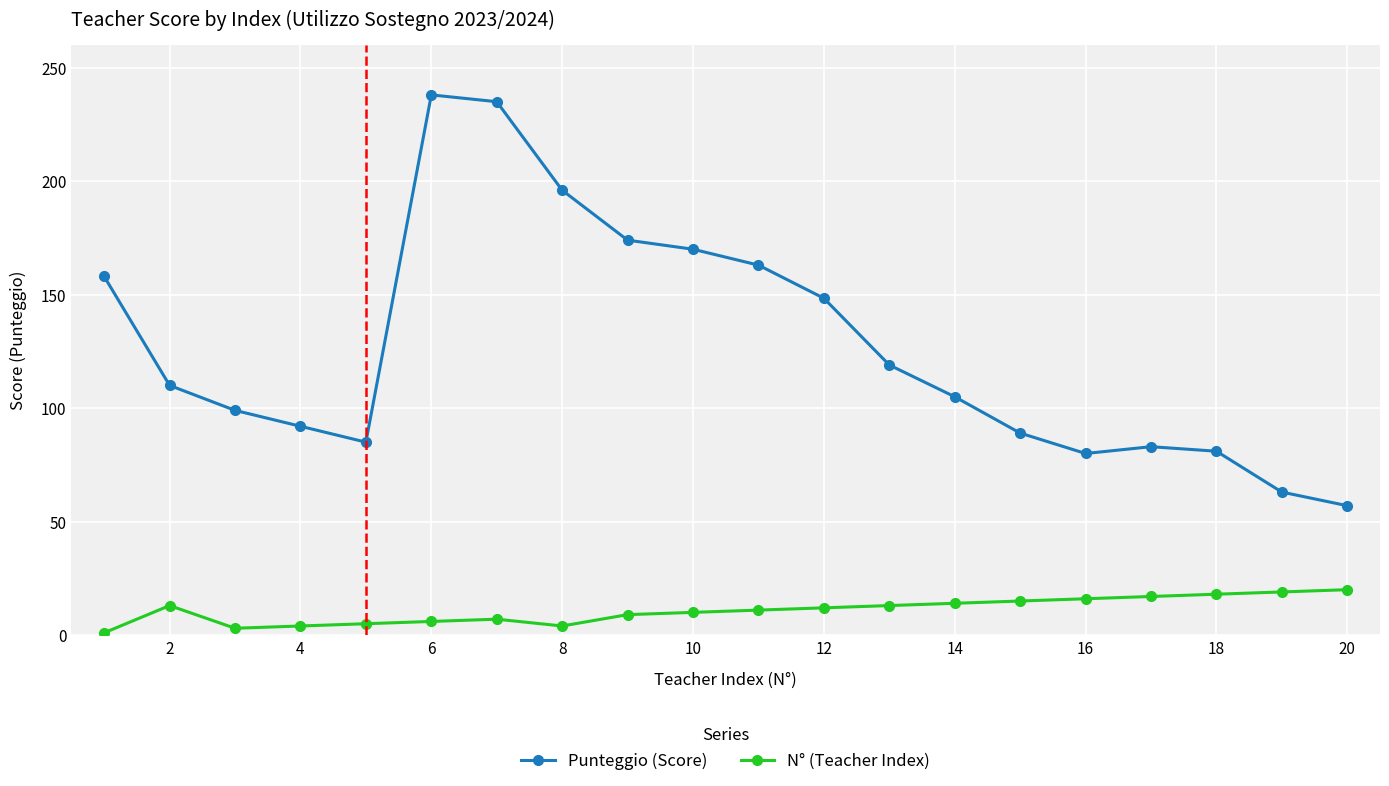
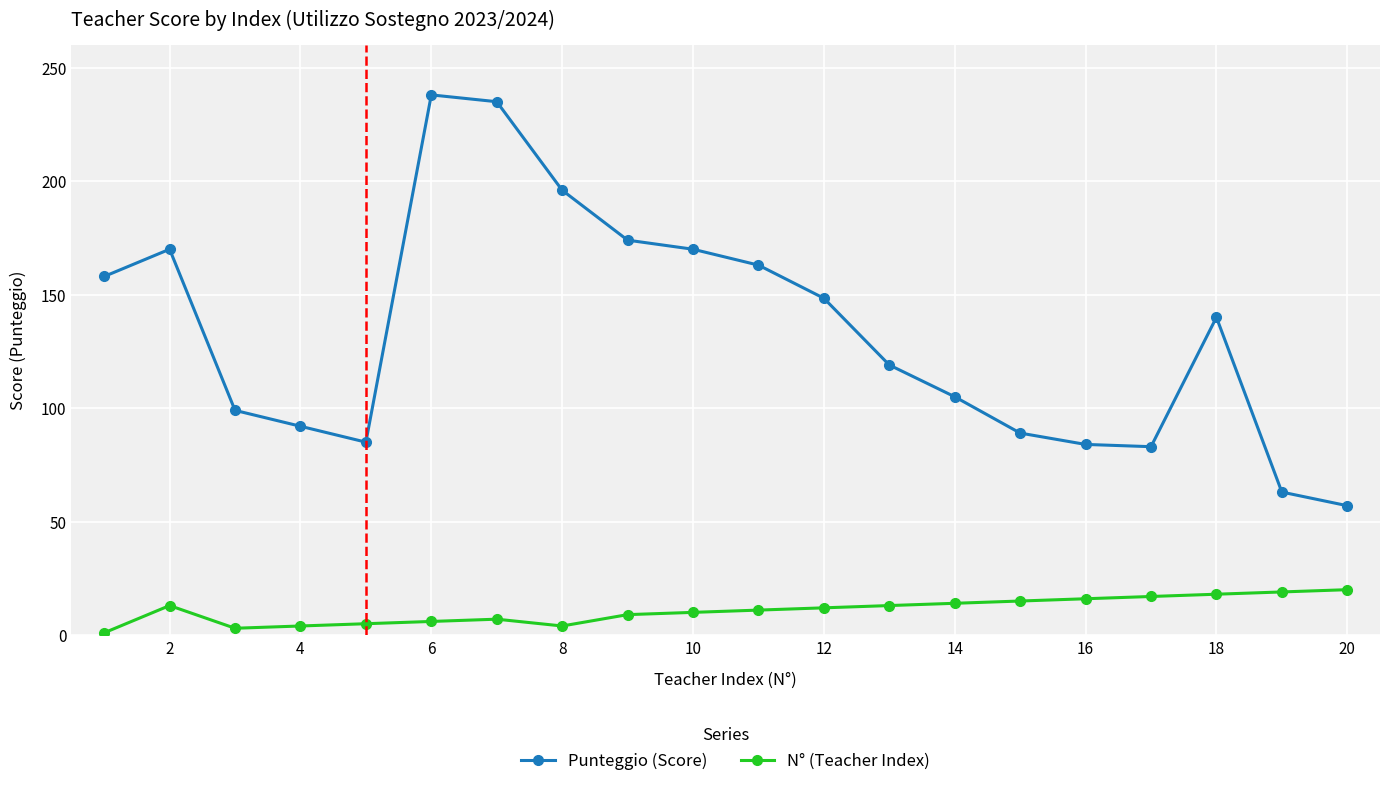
  {
    "Punteggio (Score)": {
-     "2": 110,
+     "2": 170,
      "4": 92,
      "6": 238,
      "8": 196,
      "10": 170,
      "12": 148,
      "14": 105,
-     "16": 80,
-     "18": 81,
+     "16": 84,
+     "18": 140,
      "20": 57
    },
    "N° (Teacher Index)": {
      "2": 13,
      "4": 4,
      "6": 6,
      "8": 4,
      "10": 10,
      "12": 12,
      "14": 14,
      "16": 16,
      "18": 18,
      "20": 20
    }
  }
